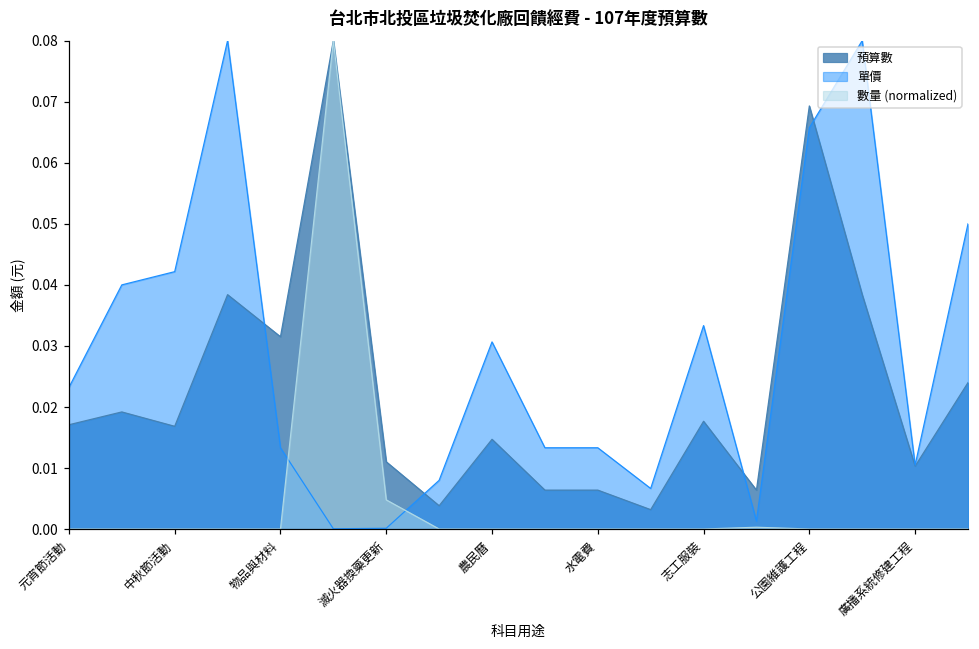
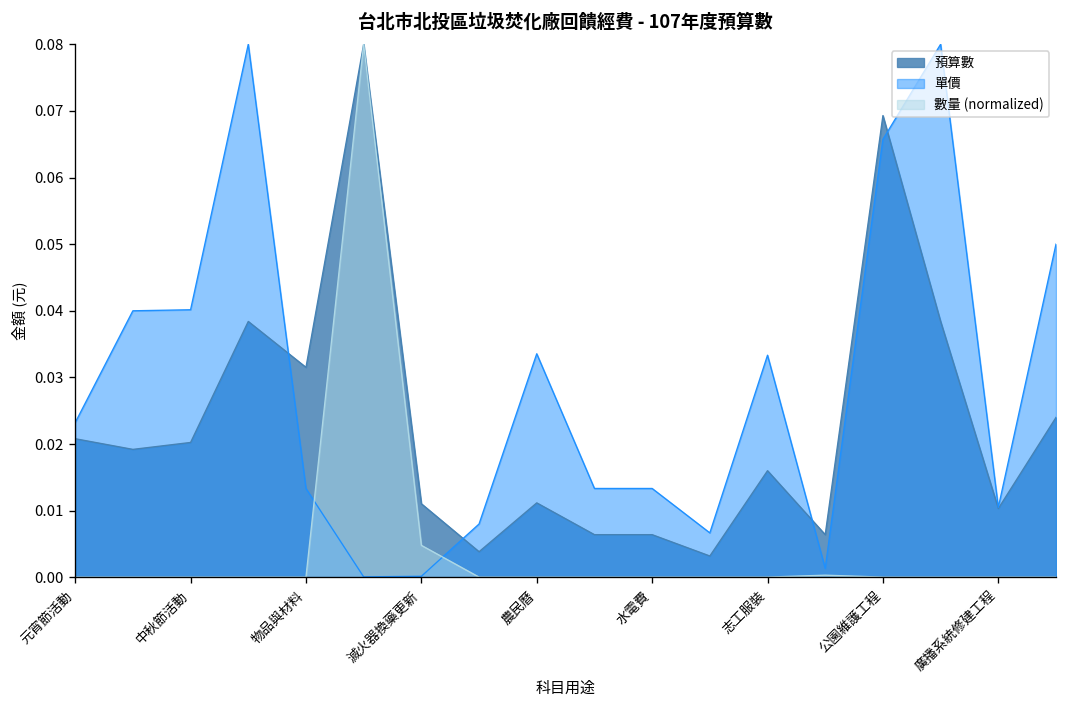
  {
    "預算數": {
-     "元宵節活動": 0.017,
-     "中秋節活動": 0.017,
+     "元宵節活動": 0.021,
+     "中秋節活動": 0.020,
      "物品與材料": 0.032,
      "滅火器換藥更新": 0.011,
-     "農民曆": 0.015,
+     "農民曆": 0.011,
      "水電費": 0.006,
-     "志工服裝": 0.018,
+     "志工服裝": 0.016,
      "公園維護工程": 0.069
    },
    "單價": {
      "元宵節活動": 0.023,
-     "中秋節活動": 0.042,
+     "中秋節活動": 0.040,
      "物品與材料": 0.013,
      "滅火器換藥更新": 0.000,
-     "農民曆": 0.031,
+     "農民曆": 0.034,
      "水電費": 0.013,
      "志工服裝": 0.033,
      "公園維護工程": 0.066
    },
    "數量 (normalized)": {
      "元宵節活動": 0.000,
      "中秋節活動": 0.000,
      "物品與材料": 0.000,
      "滅火器換藥更新": 0.005,
      "農民曆": 0.000,
      "水電費": 0.000,
      "志工服裝": 0.000,
      "公園維護工程": 0.000,
      "廣播系統修建工程": 0.000
    }
  }
